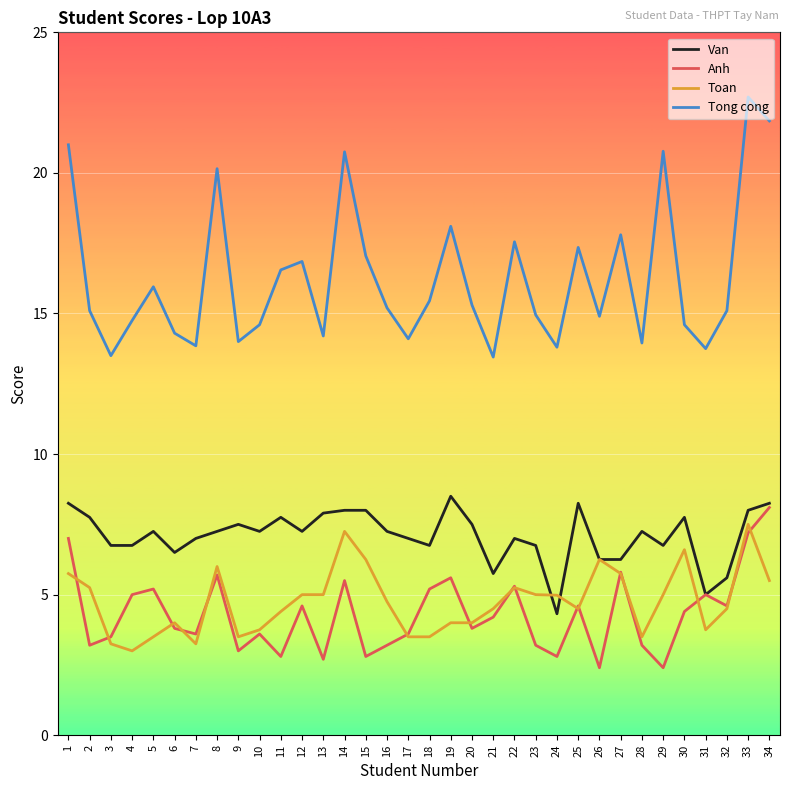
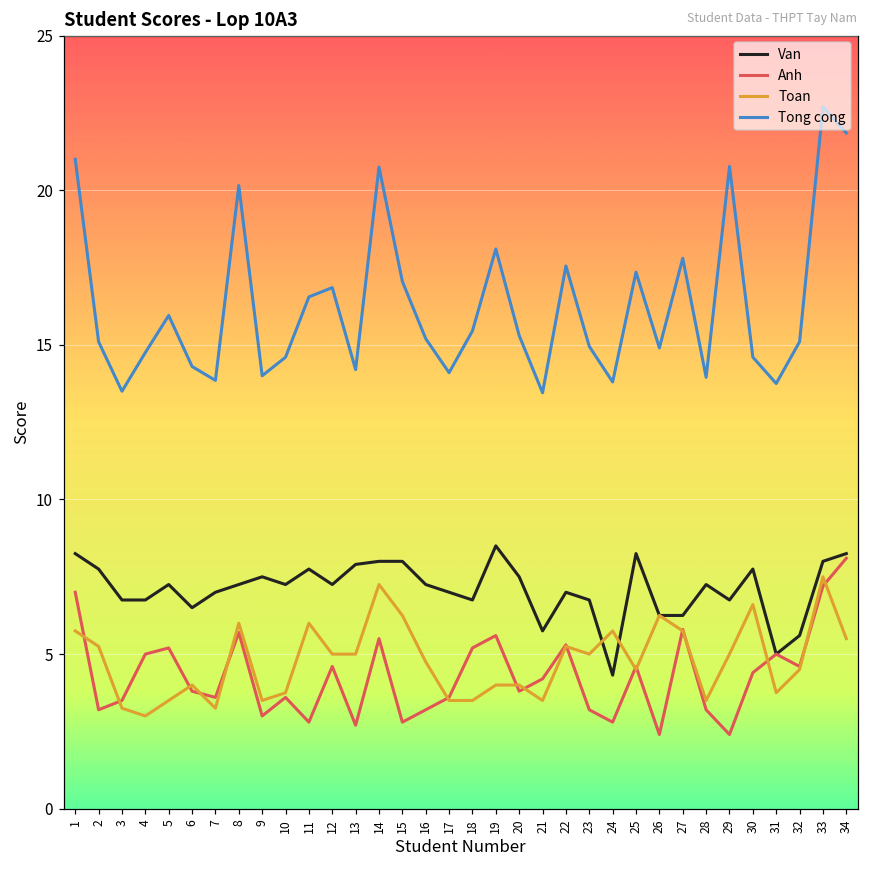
  {
    "Van": {
      "1": 8.3,
      "2": 7.8,
      "3": 6.8,
      "4": 6.8,
      "5": 7.3,
      "6": 6.5,
      "7": 7.0,
      "8": 7.3,
      "9": 7.5,
      "10": 7.3,
      "11": 7.8,
      "12": 7.3,
      "13": 7.9,
      "14": 8.0,
      "15": 8.0,
      "16": 7.3,
      "17": 7.0,
      "18": 6.8,
      "19": 8.5,
      "20": 7.5,
      "21": 5.8,
      "22": 7.0,
      "23": 6.8,
      "24": 4.3,
      "25": 8.3,
      "27": 6.3,
      "28": 7.3,
      "29": 6.8,
      "30": 7.8,
      "32": 5.6,
      "33": 8.0,
      "34": 8.3
    },
    "Anh": {
      "1": 7.0,
      "2": 3.2,
      "3": 3.5,
      "4": 5.0,
      "5": 5.2,
      "6": 3.8,
      "7": 3.6,
      "8": 5.7,
      "9": 3.0,
      "10": 3.6,
      "11": 2.8,
      "12": 4.6,
      "13": 2.7,
      "14": 5.5,
      "15": 2.8,
      "16": 3.2,
      "17": 3.6,
      "18": 5.2,
      "19": 5.6,
      "20": 3.8,
      "21": 4.2,
      "23": 3.2,
      "24": 2.8,
      "25": 4.6,
      "26": 2.4,
      "28": 3.2,
      "29": 2.4,
      "30": 4.4,
      "32": 4.6,
      "33": 7.2,
      "34": 8.1
    },
    "Toan": {
      "1": 5.8,
      "2": 5.3,
      "3": 3.3,
      "4": 3.0,
      "5": 3.5,
      "6": 4.0,
      "7": 3.3,
      "8": 6.0,
      "9": 3.5,
      "10": 3.8,
-     "11": 4.4,
+     "11": 6.0,
      "12": 5.0,
      "13": 5.0,
      "14": 7.3,
      "15": 6.3,
      "16": 4.8,
      "17": 3.5,
      "18": 3.5,
      "19": 4.0,
      "20": 4.0,
-     "21": 4.5,
+     "21": 3.5,
      "23": 5.0,
-     "24": 5.0,
+     "24": 5.8,
      "25": 4.5,
      "28": 3.5,
      "29": 5.0,
      "30": 6.6,
      "31": 3.8,
      "32": 4.5,
      "33": 7.5,
      "34": 5.5
    },
    "Tong cong": {
      "1": 21.0,
      "2": 15.1,
      "3": 13.5,
      "4": 14.8,
      "5": 16.0,
      "6": 14.3,
      "7": 13.9,
      "8": 20.2,
      "9": 14.0,
      "10": 14.6,
      "11": 16.6,
      "12": 16.9,
      "13": 14.2,
      "14": 20.8,
      "15": 17.1,
      "16": 15.2,
      "17": 14.1,
      "18": 15.5,
      "19": 18.1,
      "20": 15.3,
      "21": 13.5,
      "22": 17.6,
      "23": 15.0,
      "24": 13.8,
      "25": 17.4,
      "26": 14.9,
      "27": 17.8,
      "28": 14.0,
      "29": 20.8,
      "30": 14.6,
      "31": 13.8,
      "32": 15.1,
      "34": 21.9
    }
  }
